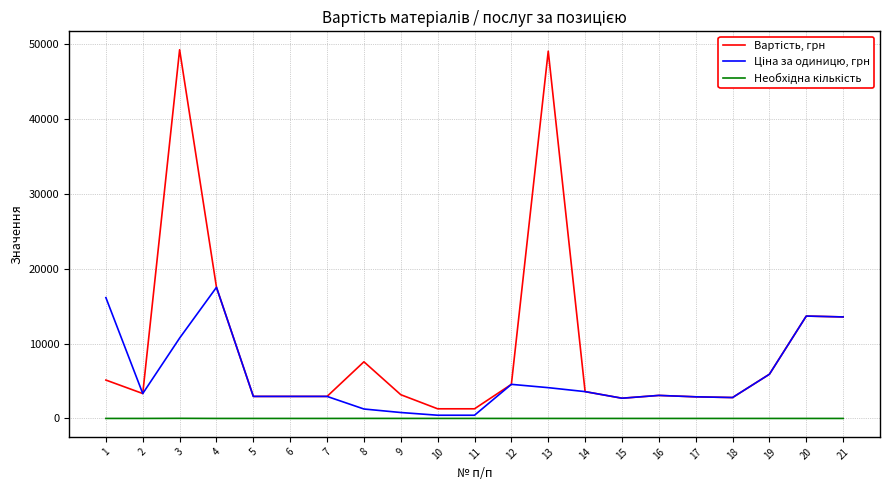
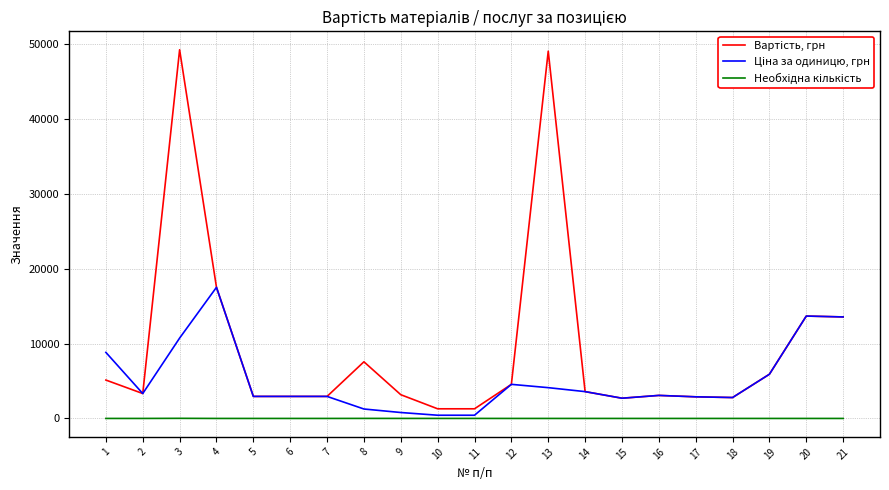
  {
    "Вартість, грн": {
      "1": 5000,
      "3": 49000,
      "8": 8000,
      "9": 3000,
      "10": 1000,
      "11": 1000,
      "13": 49000
    },
    "Ціна за одиницю, грн": {
-     "1": 16000,
+     "1": 9000,
      "3": 11000,
      "8": 1000,
      "9": 1000,
      "10": 0,
      "11": 0,
      "13": 4000
    },
    "Необхідна кількість": {
      "1": 0,
      "2": 0,
      "3": 0,
      "4": 0,
      "5": 0,
      "6": 0,
      "7": 0,
      "8": 0,
      "9": 0,
      "10": 0,
      "11": 0,
      "12": 0,
      "13": 0,
      "14": 0,
      "15": 0,
      "16": 0,
      "17": 0,
      "18": 0,
      "19": 0,
      "20": 0,
      "21": 0
    }
  }
